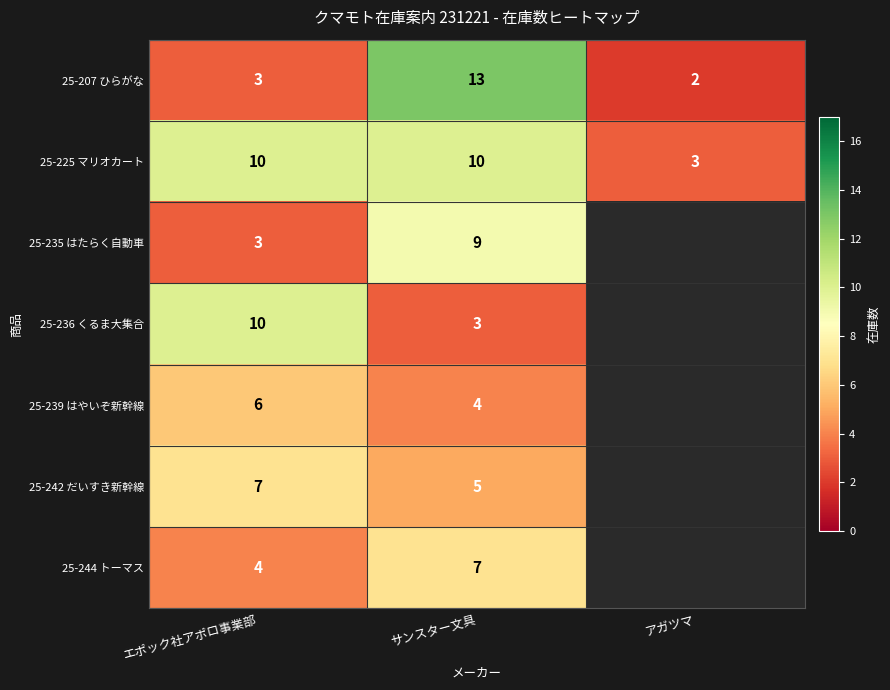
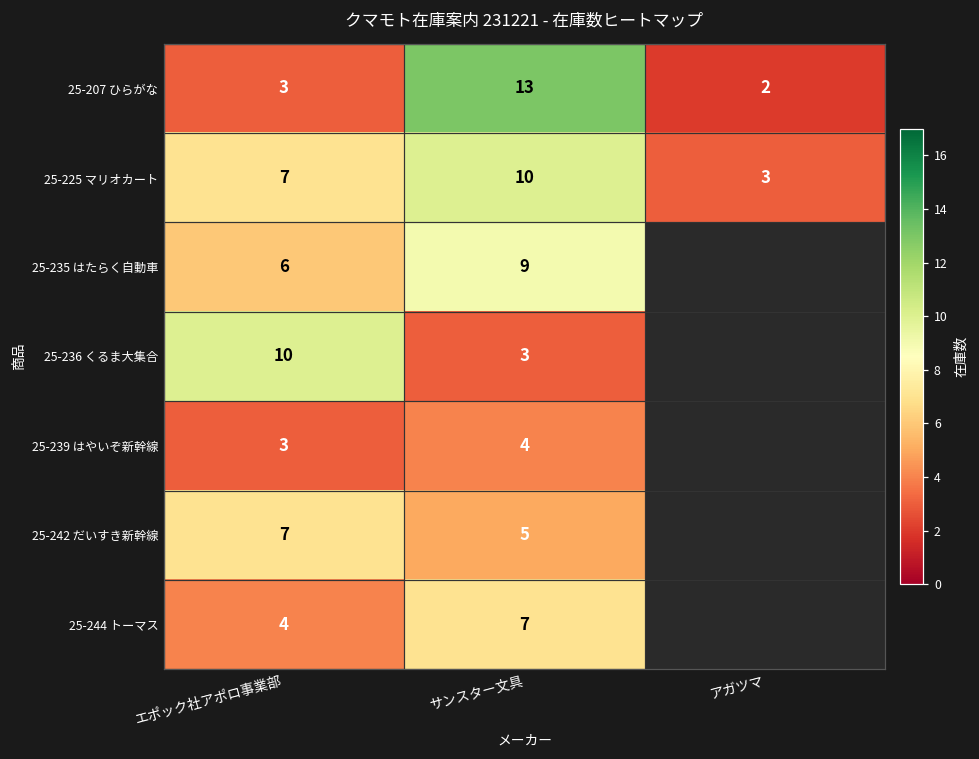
  {
    "25-207 ひらがな": {
      "エポック社アポロ事業部": 3,
      "サンスター文具": 13,
      "アガツマ": 2
    },
    "25-225 マリオカート": {
-     "エポック社アポロ事業部": 10,
+     "エポック社アポロ事業部": 7,
      "サンスター文具": 10,
      "アガツマ": 3
    },
    "25-235 はたらく自動車": {
-     "エポック社アポロ事業部": 3,
+     "エポック社アポロ事業部": 6,
      "サンスター文具": 9
    },
    "25-236 くるま大集合": {
      "エポック社アポロ事業部": 10,
      "サンスター文具": 3
    },
    "25-239 はやいぞ新幹線": {
-     "エポック社アポロ事業部": 6,
+     "エポック社アポロ事業部": 3,
      "サンスター文具": 4
    },
    "25-242 だいすき新幹線": {
      "エポック社アポロ事業部": 7,
      "サンスター文具": 5
    },
    "25-244 トーマス": {
      "エポック社アポロ事業部": 4,
      "サンスター文具": 7
    }
  }
